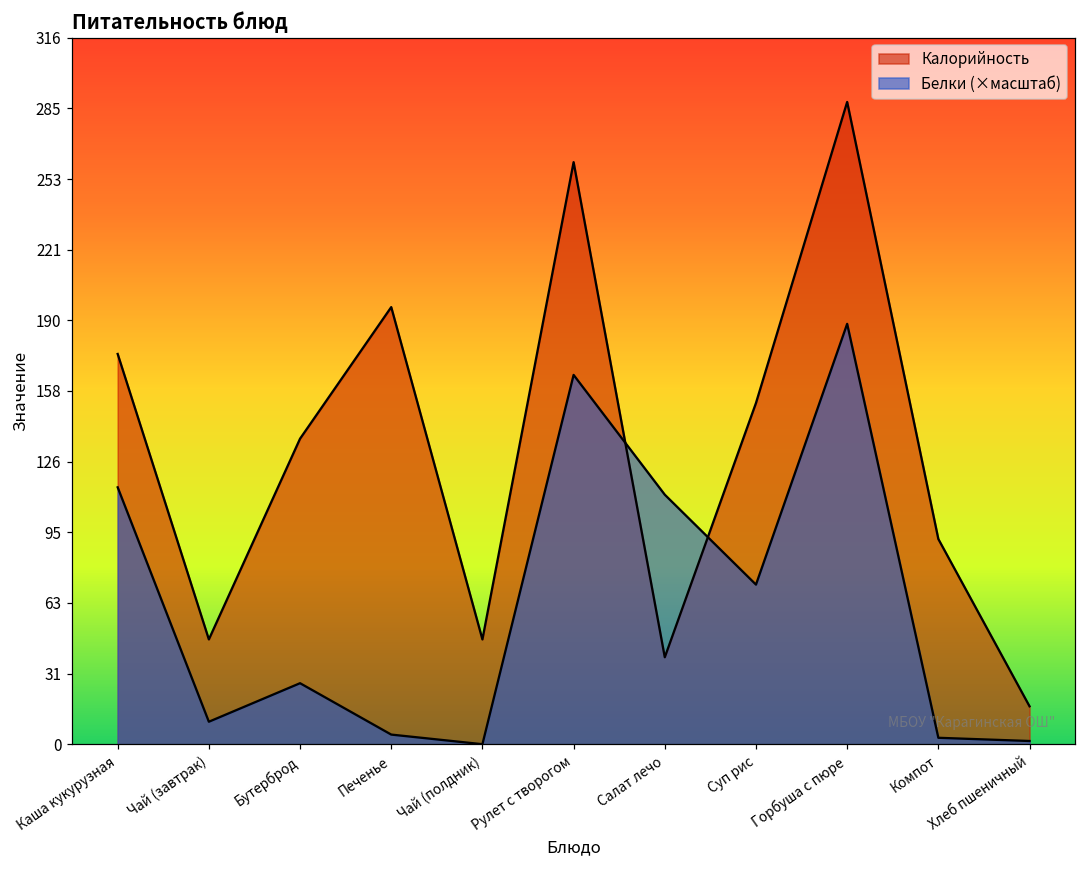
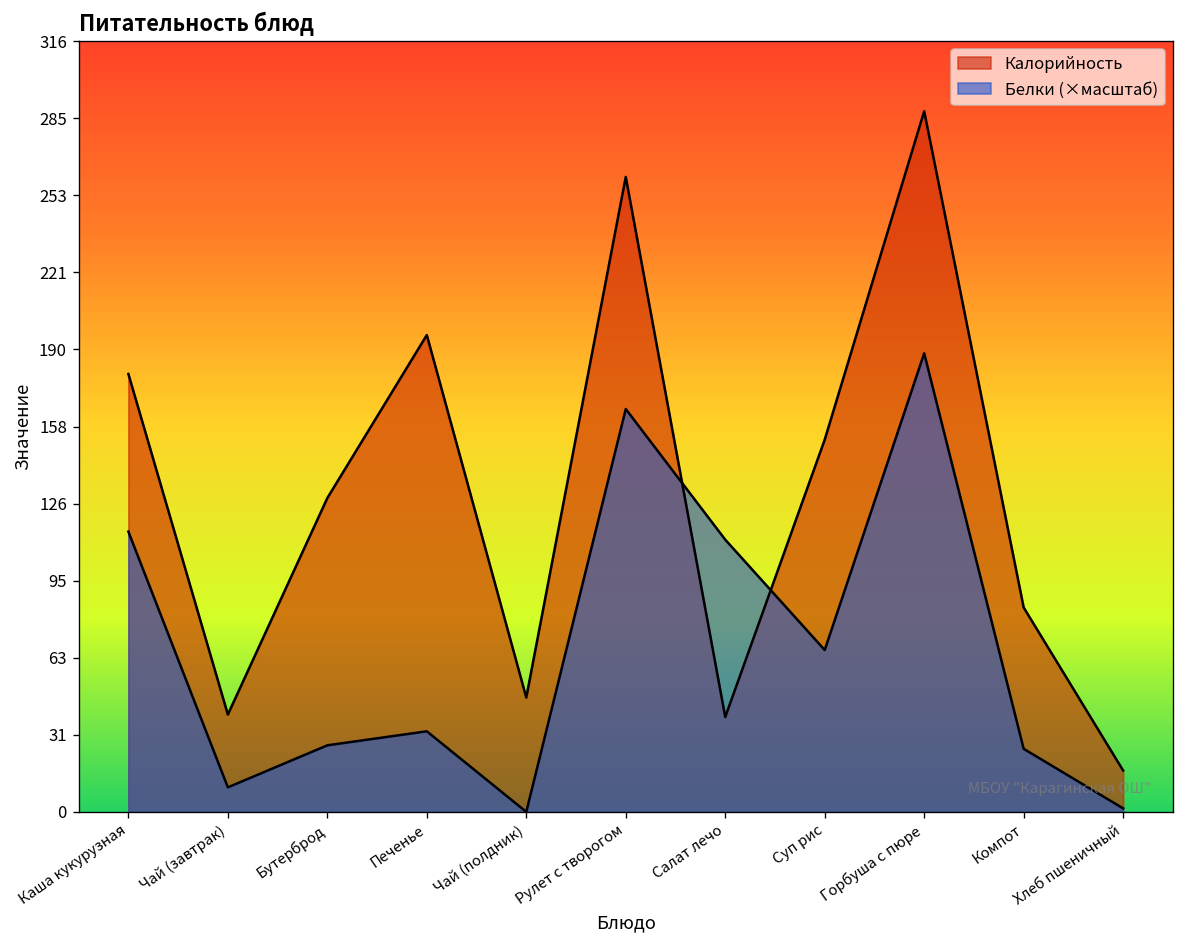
  {
    "Калорийность": {
-     "Каша кукурузная": 175,
-     "Чай (завтрак)": 47,
-     "Бутерброд": 137,
+     "Каша кукурузная": 180,
+     "Чай (завтрак)": 40,
+     "Бутерброд": 129,
      "Печенье": 196,
      "Чай (полдник)": 47,
      "Рулет с творогом": 261,
      "Салат лечо": 39,
      "Суп рис": 153,
      "Горбуша с пюре": 288,
-     "Компот": 92,
+     "Компот": 84,
      "Хлеб пшеничный": 17
    },
    "Белки (×масштаб)": {
      "Каша кукурузная": 115,
      "Чай (завтрак)": 10,
      "Бутерброд": 27,
-     "Печенье": 4,
+     "Печенье": 33,
      "Чай (полдник)": 0,
      "Рулет с творогом": 166,
      "Салат лечо": 112,
-     "Суп рис": 72,
+     "Суп рис": 67,
      "Горбуша с пюре": 188,
-     "Компот": 3,
+     "Компот": 26,
      "Хлеб пшеничный": 1
    }
  }
